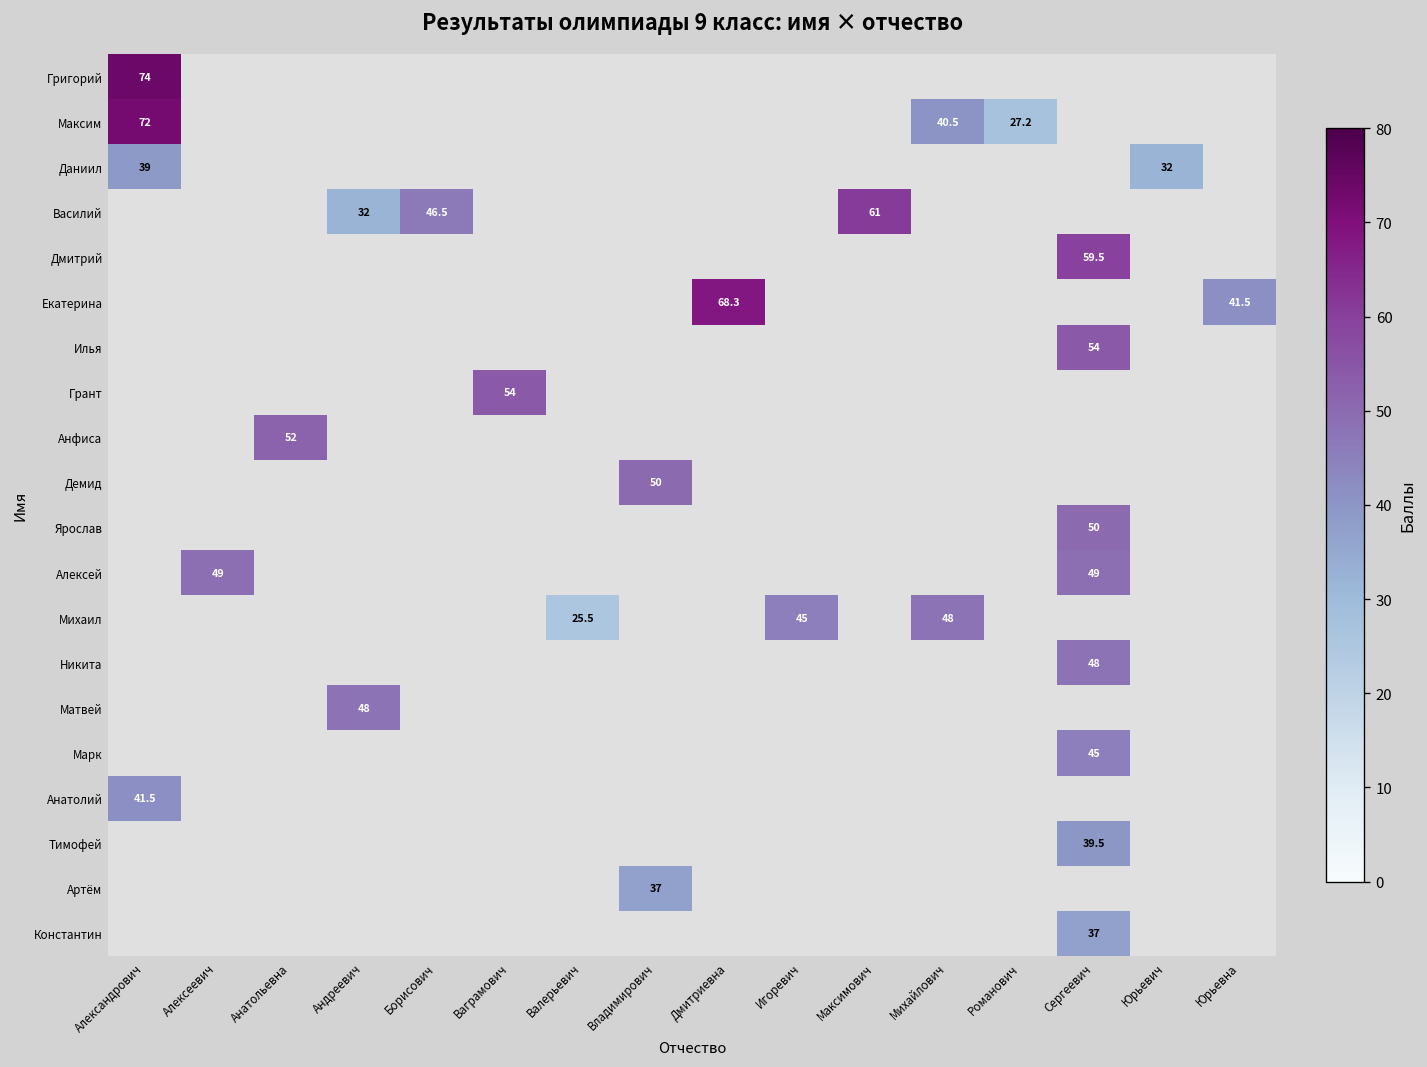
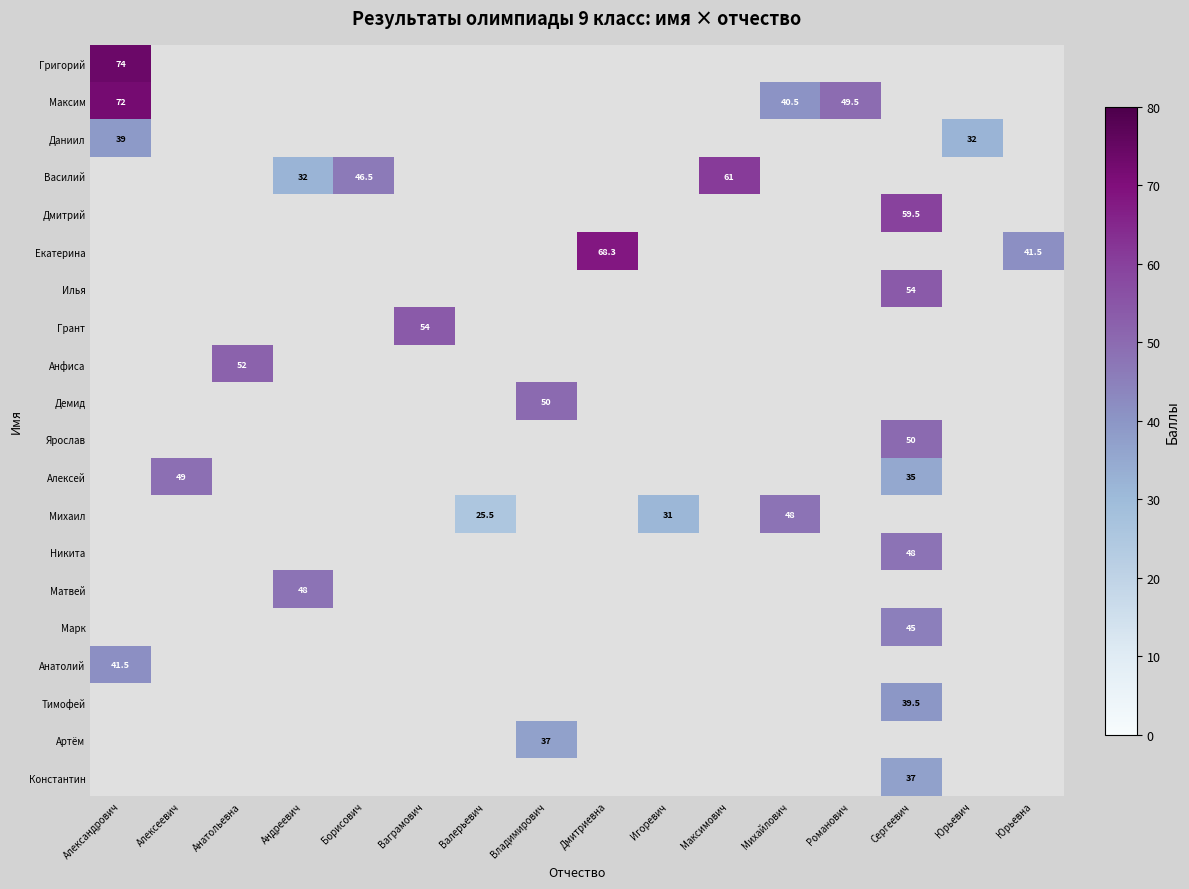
  {
    "Григорий": {
      "Александрович": 74
    },
    "Максим": {
      "Александрович": 72,
      "Михайлович": 40.5,
-     "Романович": 27.2
+     "Романович": 49.5
    },
    "Даниил": {
      "Александрович": 39,
      "Юрьевич": 32
    },
    "Василий": {
      "Андреевич": 32,
      "Борисович": 46.5,
      "Максимович": 61
    },
    "Дмитрий": {
      "Сергеевич": 59.5
    },
    "Екатерина": {
      "Дмитриевна": 68.3,
      "Юрьевна": 41.5
    },
    "Илья": {
      "Сергеевич": 54
    },
    "Грант": {
      "Ваграмович": 54
    },
    "Анфиса": {
      "Анатольевна": 52
    },
    "Демид": {
      "Владимирович": 50
    },
    "Ярослав": {
      "Сергеевич": 50
    },
    "Алексей": {
      "Алексеевич": 49,
-     "Сергеевич": 49
+     "Сергеевич": 35
    },
    "Михаил": {
      "Валерьевич": 25.5,
-     "Игоревич": 45,
+     "Игоревич": 31,
      "Михайлович": 48
    },
    "Никита": {
      "Сергеевич": 48
    },
    "Матвей": {
      "Андреевич": 48
    },
    "Марк": {
      "Сергеевич": 45
    },
    "Анатолий": {
      "Александрович": 41.5
    },
    "Тимофей": {
      "Сергеевич": 39.5
    },
    "Артём": {
      "Владимирович": 37
    },
    "Константин": {
      "Сергеевич": 37
    }
  }
